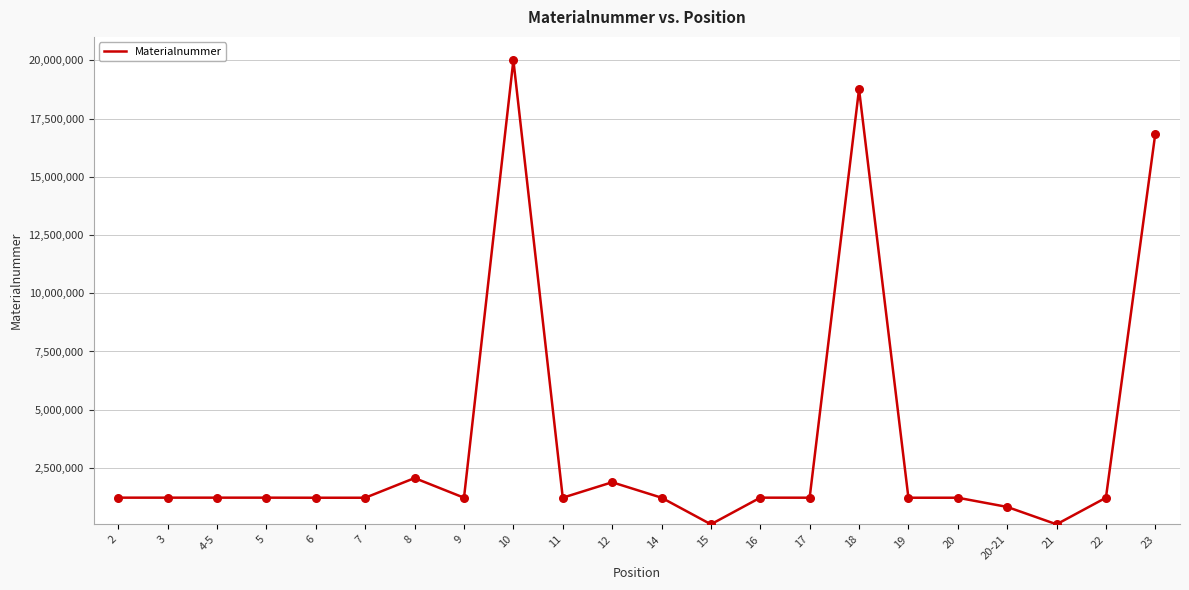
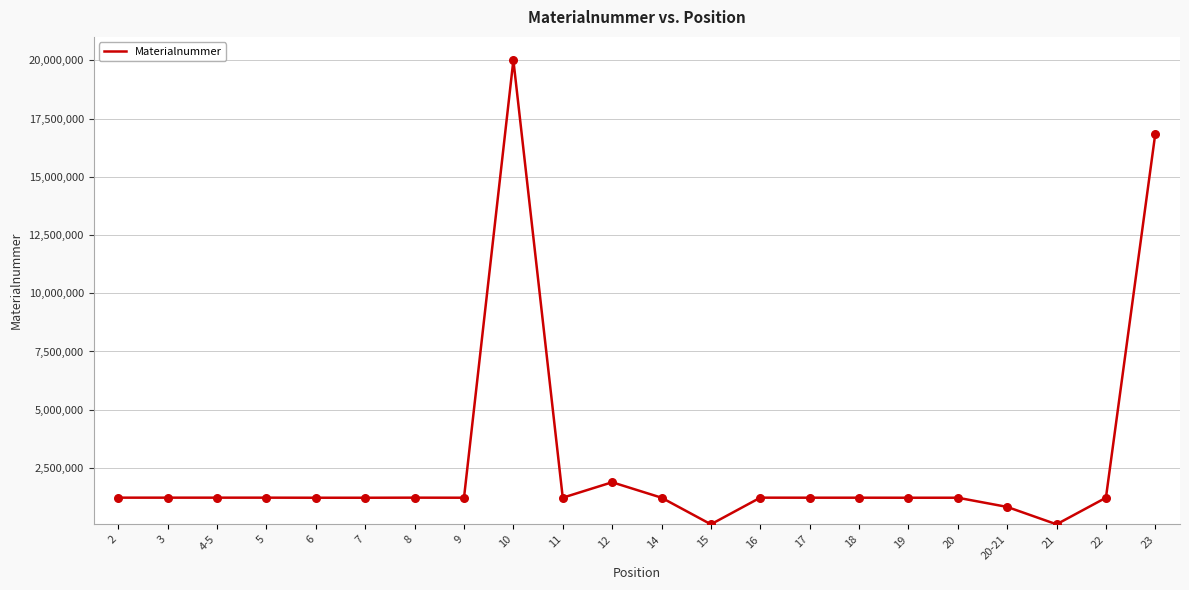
  {
    "2": "1,200,000",
    "3": "1,200,000",
    "4-5": "1,200,000",
    "5": "1,200,000",
    "6": "1,200,000",
    "7": "1,200,000",
-   "8": "2,100,000",
+   "8": "1,200,000",
    "9": "1,200,000",
    "10": "20,000,000",
    "11": "1,200,000",
    "12": "1,900,000",
    "14": "1,200,000",
    "15": "100,000",
    "16": "1,200,000",
    "17": "1,200,000",
-   "18": "18,800,000",
+   "18": "1,200,000",
    "19": "1,200,000",
    "20": "1,200,000",
    "20-21": "800,000",
    "21": "100,000",
    "22": "1,200,000",
    "23": "16,900,000"
  }
